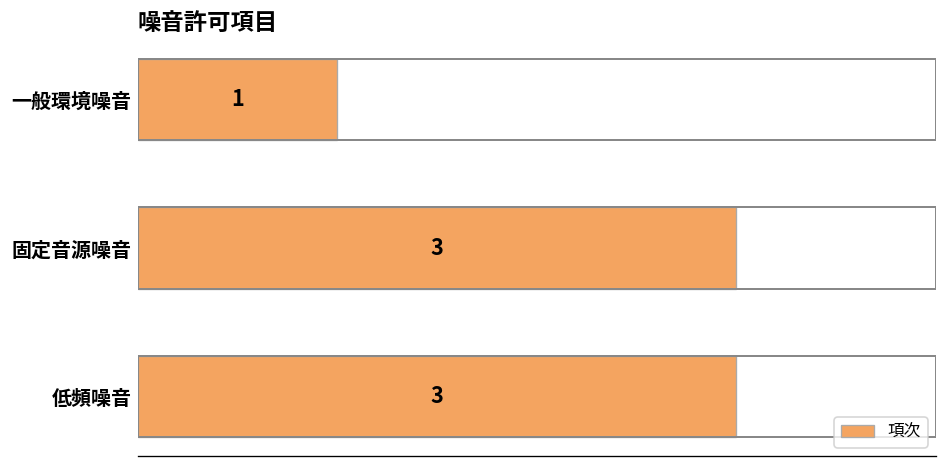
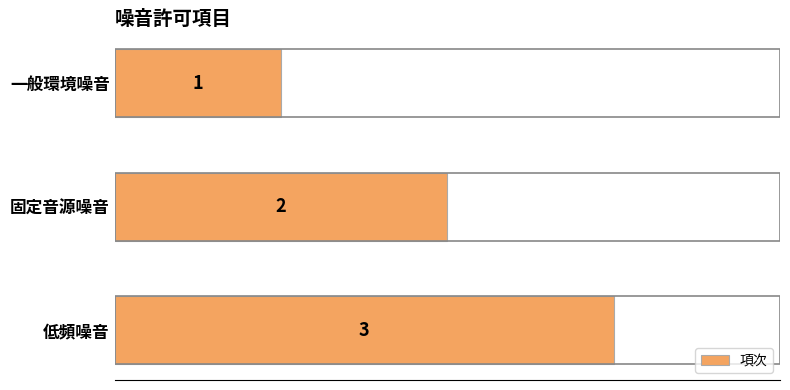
  {
    "一般環境噪音": 1,
-   "固定音源噪音": 3,
+   "固定音源噪音": 2,
    "低頻噪音": 3
  }
